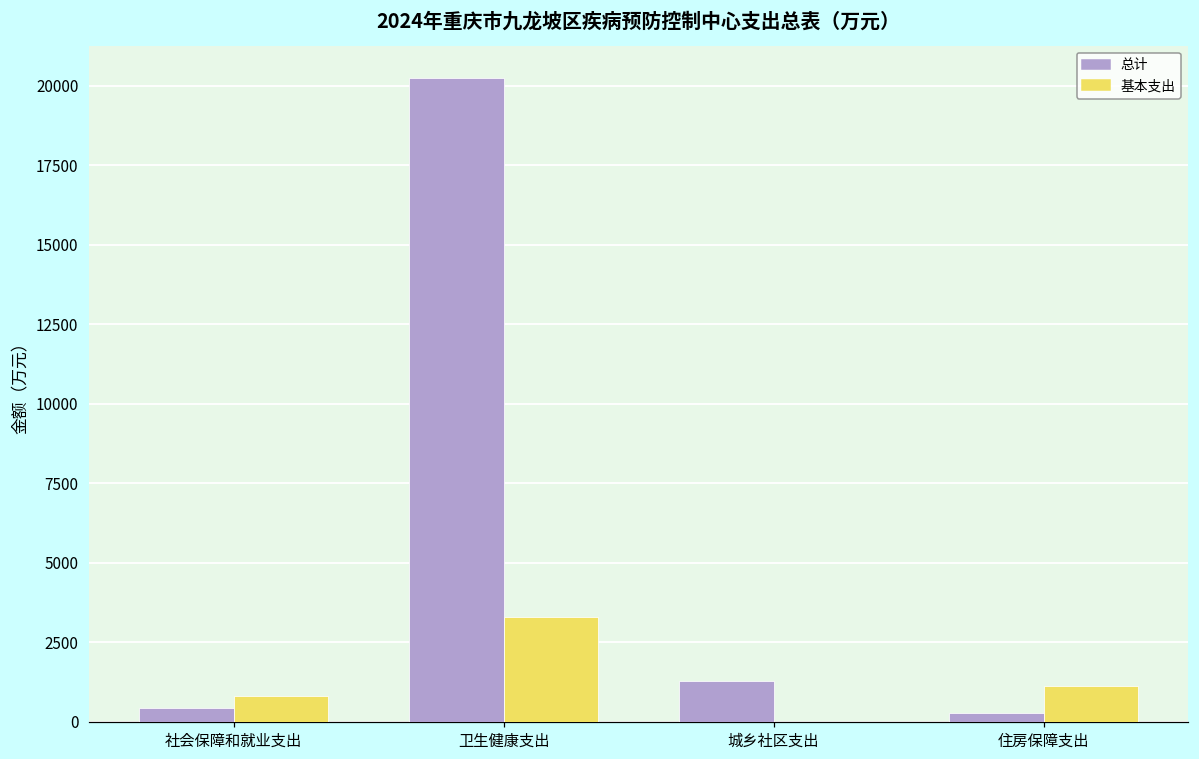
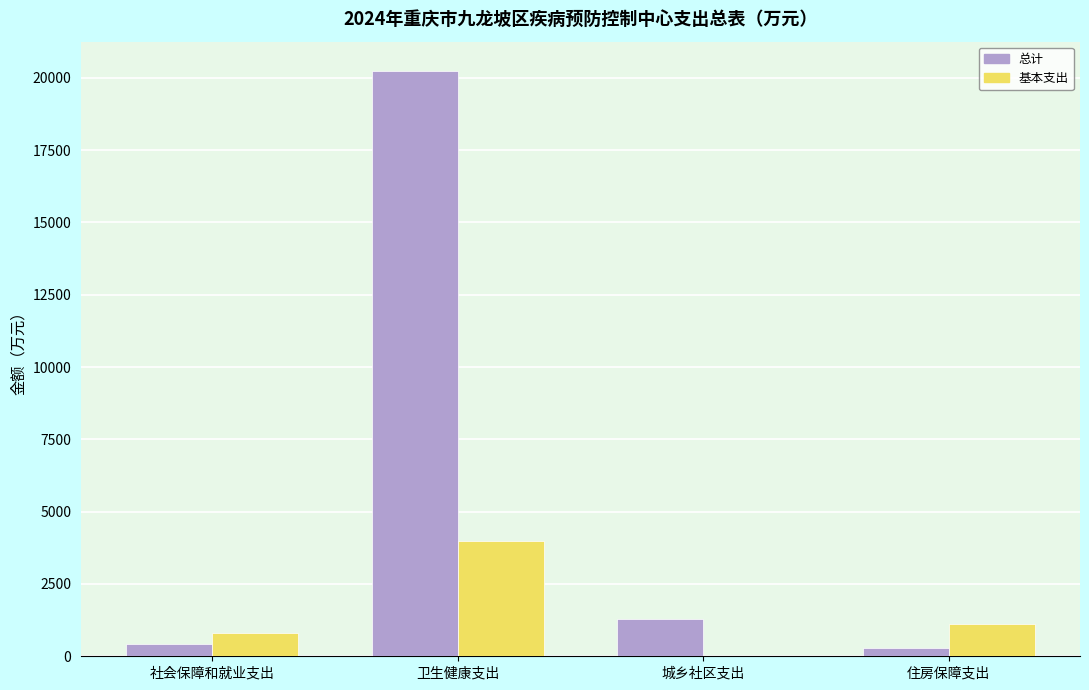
  {
    "总计": {
      "社会保障和就业支出": 400,
      "卫生健康支出": 20200,
      "城乡社区支出": 1300,
      "住房保障支出": 300
    },
    "基本支出": {
      "社会保障和就业支出": 800,
-     "卫生健康支出": 3300,
+     "卫生健康支出": 4000,
      "城乡社区支出": 0,
      "住房保障支出": 1100
    }
  }
